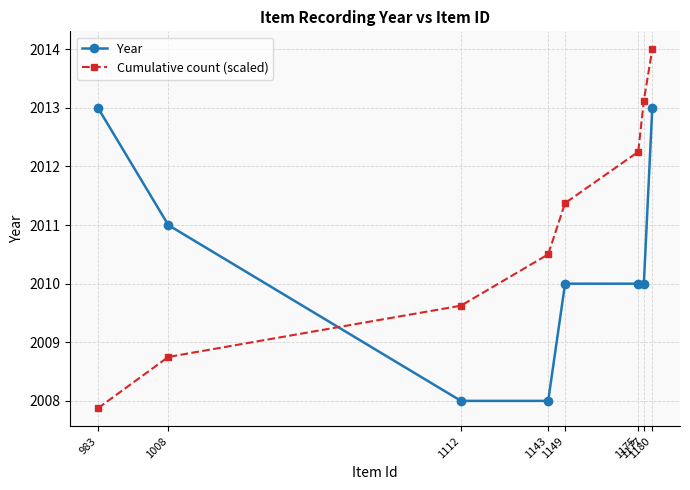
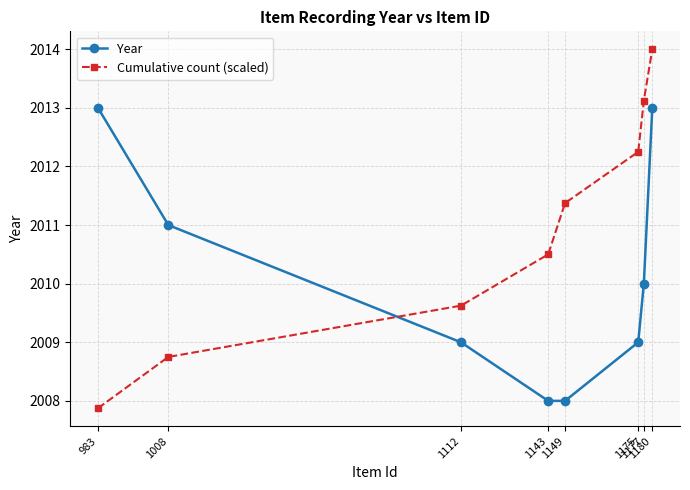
  {
    "Year": {
      "983": 2013,
      "1008": 2011,
-     "1112": 2008,
+     "1112": 2009,
      "1143": 2008,
-     "1149": 2010,
-     "1175": 2010,
+     "1149": 2008,
+     "1175": 2009,
      "1177": 2010,
      "1180": 2013
    },
    "Cumulative count (scaled)": {
      "983": 2007.9,
      "1008": 2008.8,
      "1112": 2009.6,
      "1143": 2010.5,
      "1149": 2011.4,
      "1175": 2012.3,
      "1177": 2013.1,
      "1180": 2014
    }
  }
